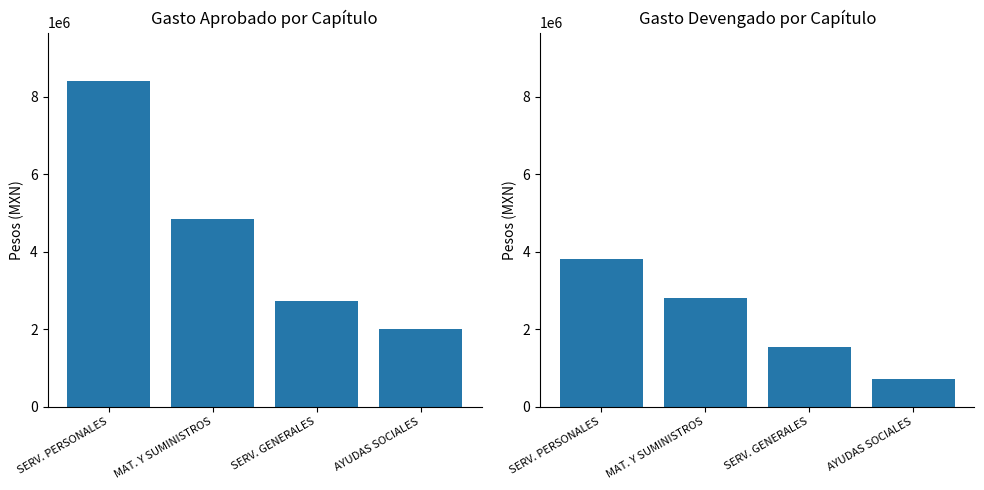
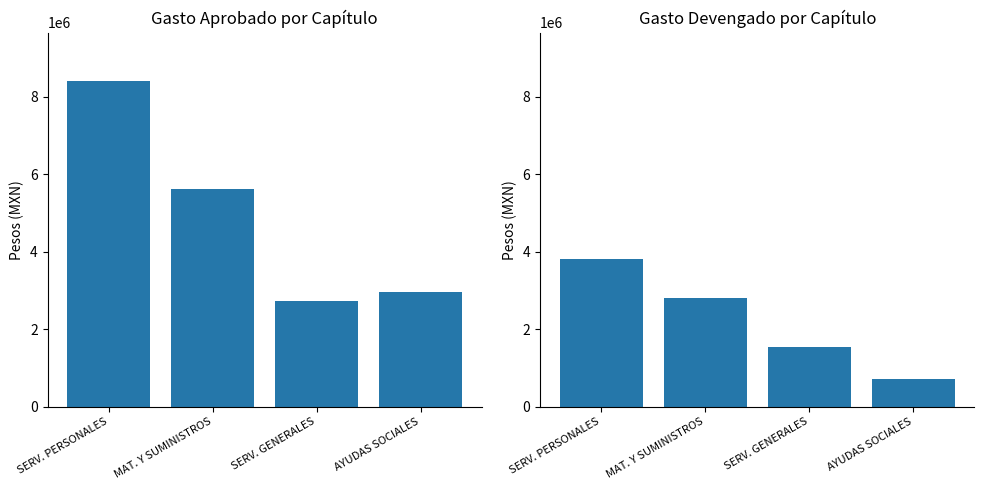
  {
    "Gasto Aprobado por Capítulo": {
      "SERV. PERSONALES": 8400000,
-     "MAT. Y SUMINISTROS": 4800000,
+     "MAT. Y SUMINISTROS": 5600000,
      "SERV. GENERALES": 2700000,
-     "AYUDAS SOCIALES": 2000000
+     "AYUDAS SOCIALES": 3000000
    },
    "Gasto Devengado por Capítulo": {
      "SERV. PERSONALES": 3800000,
      "MAT. Y SUMINISTROS": 2800000,
      "SERV. GENERALES": 1500000,
      "AYUDAS SOCIALES": 700000
    }
  }
